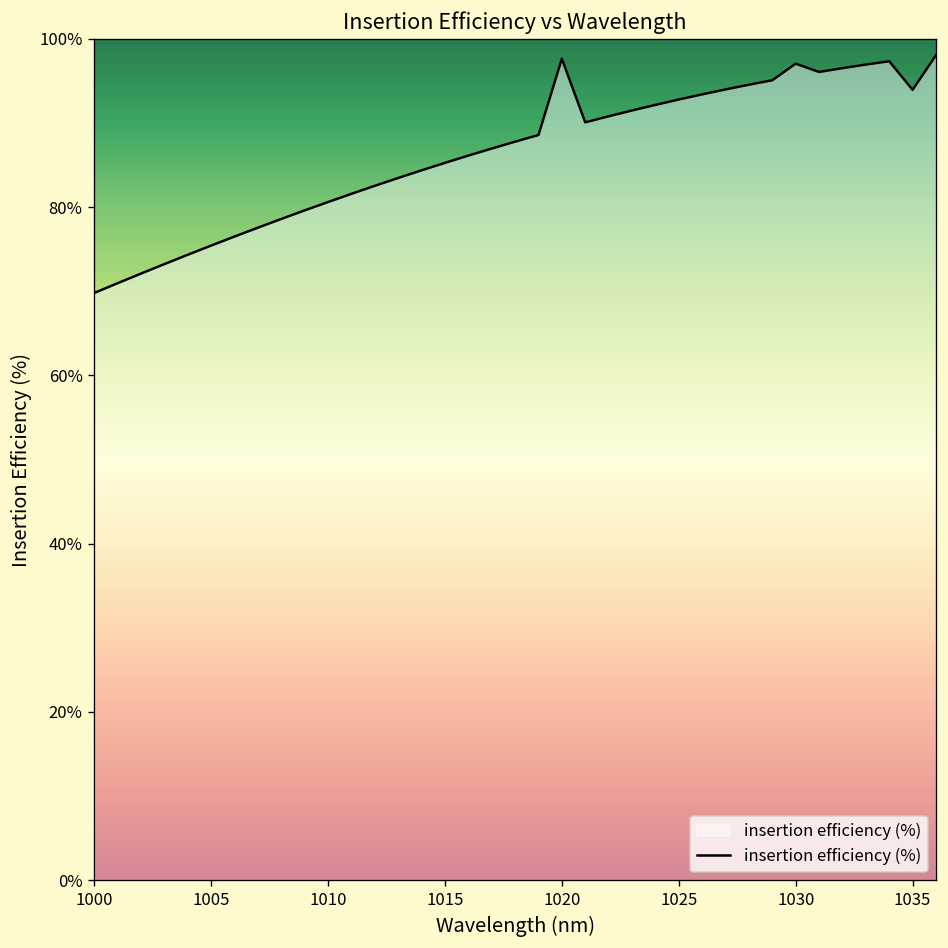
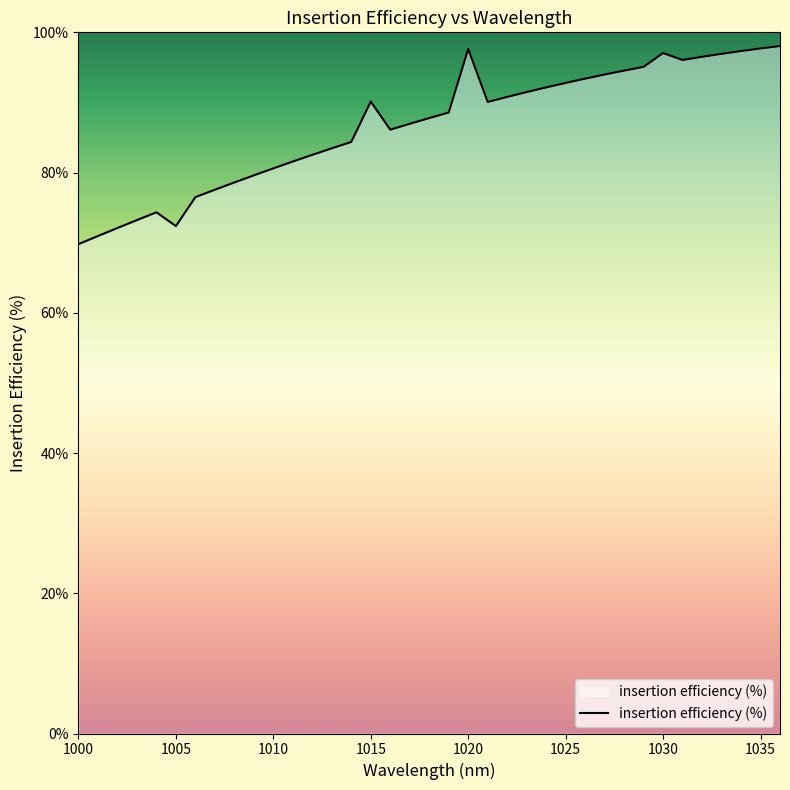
  {
    "1000": "70%",
-   "1005": "75%",
+   "1005": "72%",
    "1010": "81%",
-   "1015": "85%",
+   "1015": "90%",
    "1020": "98%",
    "1025": "93%",
    "1030": "97%",
-   "1035": "94%"
+   "1035": "98%"
  }
